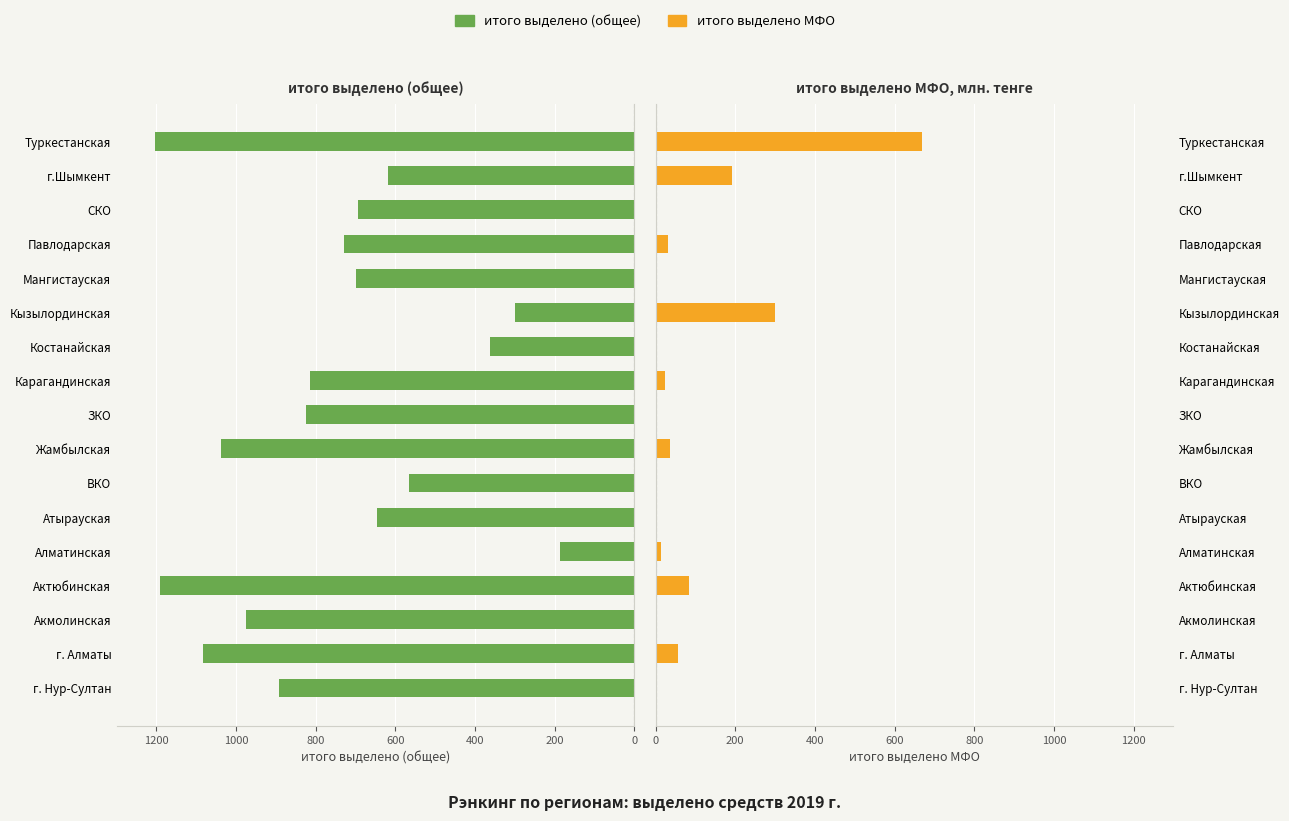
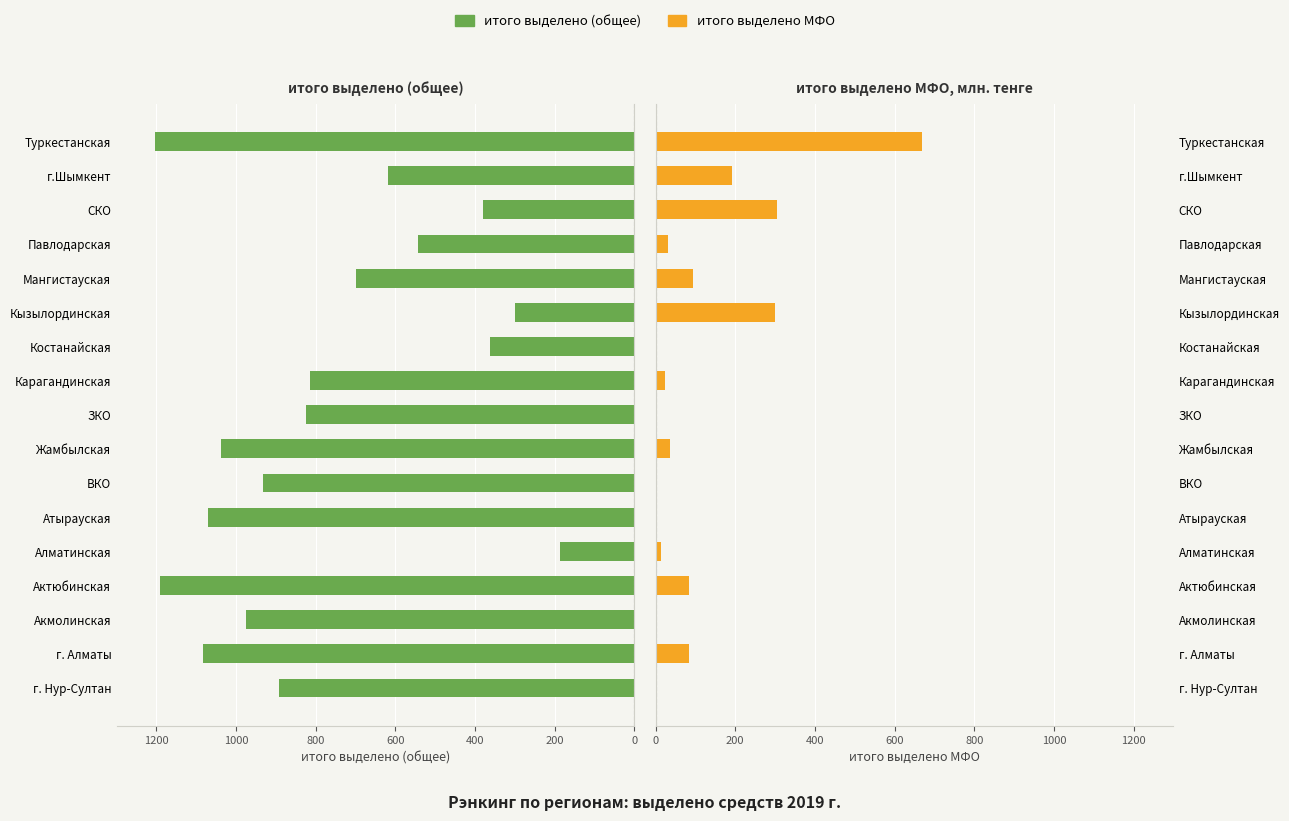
  {
    "итого выделено (общее)": {
      "Туркестанская": 1200,
      "г.Шымкент": 620,
-     "СКО": 700,
-     "Павлодарская": 730,
+     "СКО": 380,
+     "Павлодарская": 540,
      "Мангистауская": 700,
      "Кызылординская": 300,
      "Костанайская": 360,
      "Карагандинская": 820,
      "ЗКО": 820,
      "Жамбылская": 1040,
-     "ВКО": 570,
-     "Атырауская": 650,
+     "ВКО": 930,
+     "Атырауская": 1070,
      "Алматинская": 190,
      "Актюбинская": 1190,
      "Акмолинская": 970,
      "г. Алматы": 1080,
      "г. Нур-Султан": 890
    },
    "итого выделено МФО, млн. тенге": {
      "Туркестанская": 670,
      "г.Шымкент": 190,
-     "СКО": 0,
+     "СКО": 300,
      "Павлодарская": 30,
-     "Мангистауская": 0,
+     "Мангистауская": 90,
      "Кызылординская": 300,
      "Костанайская": 0,
      "Карагандинская": 20,
      "ЗКО": 0,
      "Жамбылская": 40,
      "ВКО": 0,
      "Атырауская": 0,
      "Алматинская": 10,
      "Актюбинская": 80,
      "Акмолинская": 0,
-     "г. Алматы": 60,
+     "г. Алматы": 80,
      "г. Нур-Султан": 0
    }
  }
